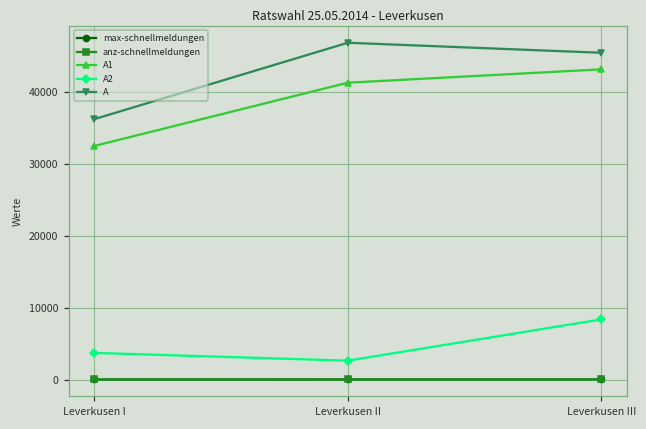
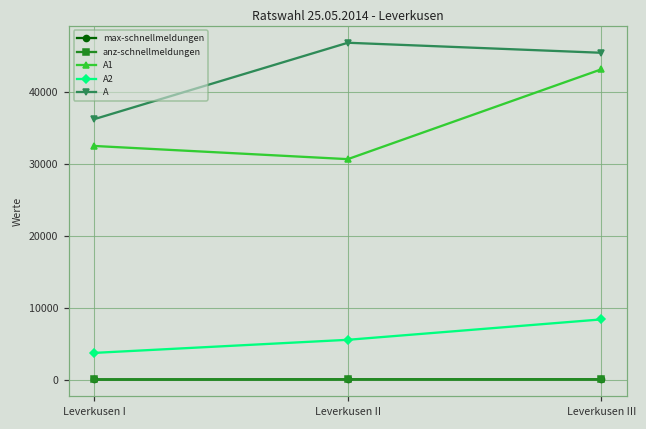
  {
    "A1": {
      "Leverkusen I": 32000,
-     "Leverkusen II": 41000,
+     "Leverkusen II": 31000,
      "Leverkusen III": 43000
    },
    "A2": {
      "Leverkusen I": 4000,
-     "Leverkusen II": 3000,
+     "Leverkusen II": 6000,
      "Leverkusen III": 8000
    }
  }
